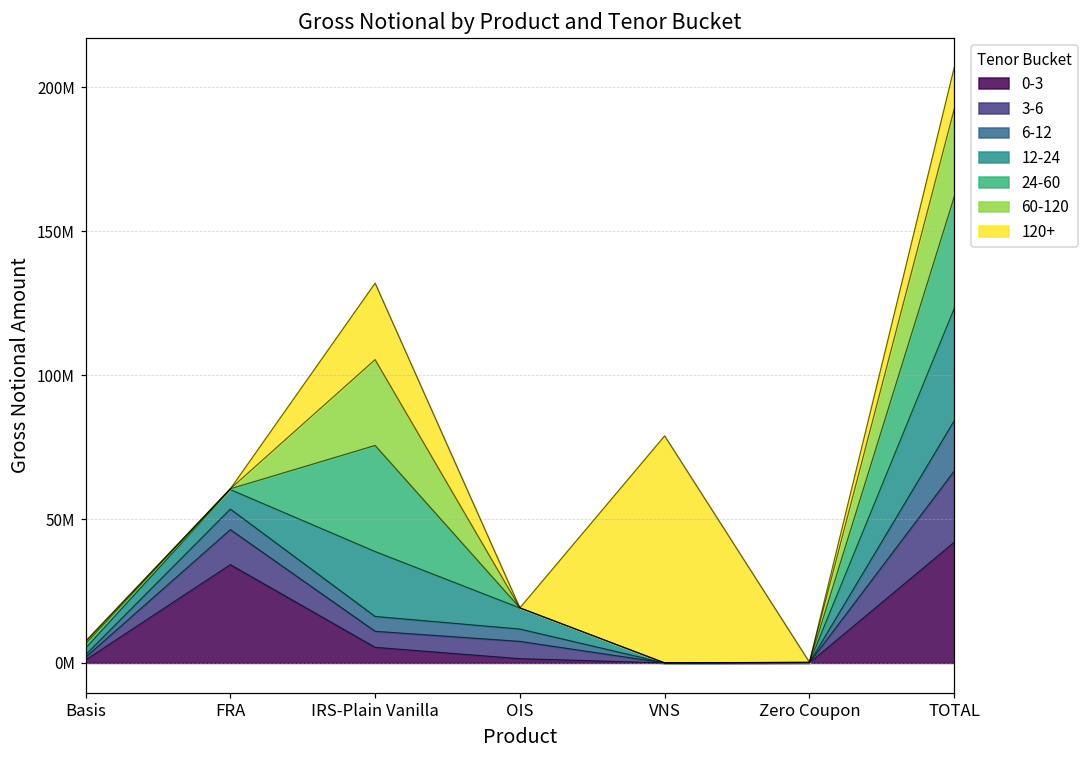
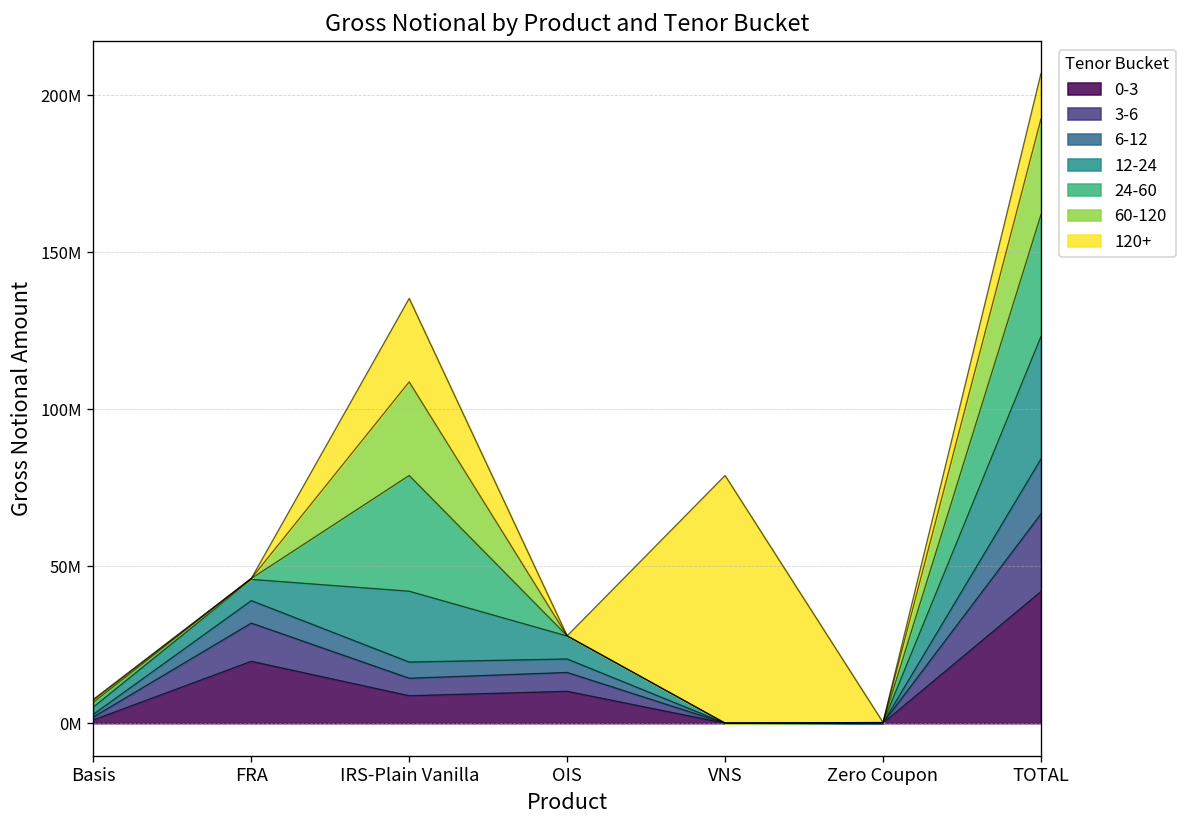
  {
    "0-3": {
-     "FRA": 34000000,
-     "IRS-Plain Vanilla": 5000000,
-     "OIS": 1000000,
+     "FRA": 20000000,
+     "IRS-Plain Vanilla": 9000000,
+     "OIS": 10000000,
      "TOTAL": 42000000
    },
    "60-120": {
      "IRS-Plain Vanilla": 30000000,
      "TOTAL": 30000000
    },
    "120+": {
      "IRS-Plain Vanilla": 27000000,
      "VNS": 79000000,
      "TOTAL": 14000000
    }
  }
